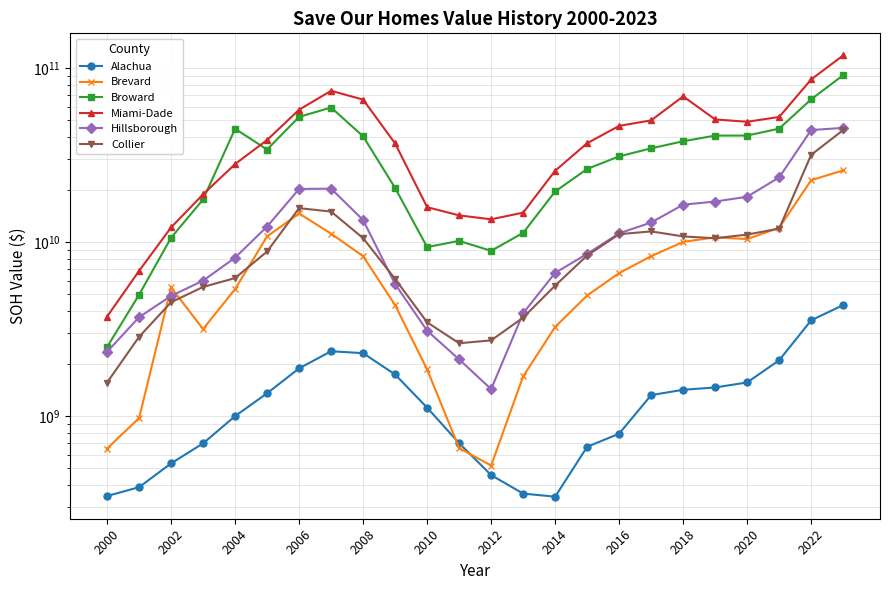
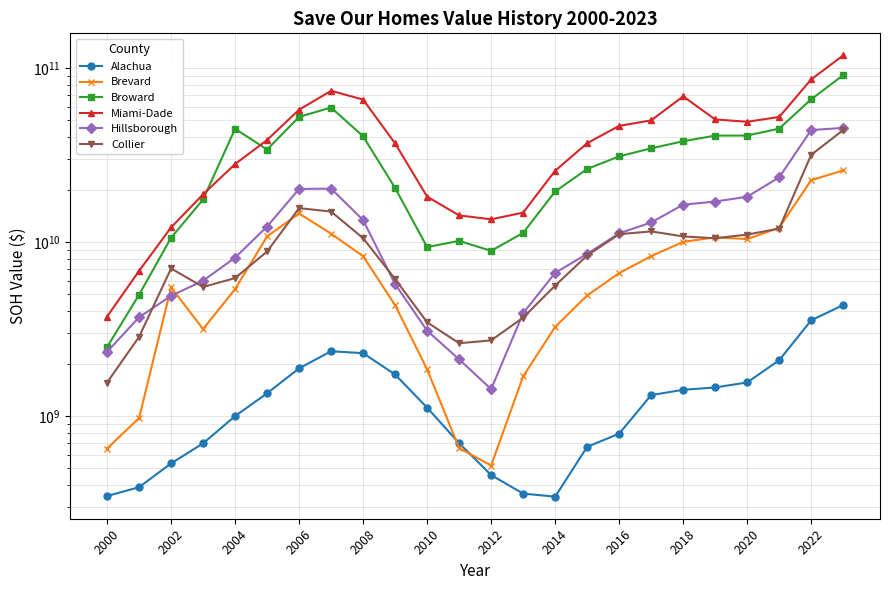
  {
    "Alachua": {
      "2000": 350000000,
      "2002": 530000000,
      "2004": 1000000000,
      "2006": 1900000000,
      "2008": 2300000000,
      "2010": 1100000000,
      "2012": 460000000,
      "2014": 340000000,
      "2016": 800000000,
      "2018": 1400000000,
      "2020": 1600000000,
      "2022": 3500000000
    },
    "Brevard": {
      "2000": 650000000,
      "2002": 5500000000,
      "2004": 5400000000,
      "2006": 15000000000,
      "2008": 8000000000,
      "2010": 1900000000,
      "2012": 520000000,
      "2014": 3300000000,
      "2016": 6600000000,
      "2018": 10000000000,
      "2020": 10000000000,
      "2022": 23000000000
    },
    "Broward": {
      "2000": 2500000000,
      "2002": 11000000000,
      "2004": 45000000000,
      "2006": 52000000000,
      "2008": 41000000000,
      "2010": 9000000000,
      "2012": 9000000000,
      "2014": 20000000000,
      "2016": 31000000000,
      "2018": 38000000000,
      "2020": 41000000000,
      "2022": 66000000000
    },
    "Miami-Dade": {
      "2000": 3700000000,
      "2002": 12000000000,
      "2004": 28000000000,
      "2006": 58000000000,
      "2008": 66000000000,
-     "2010": 16000000000,
+     "2010": 18000000000,
      "2012": 14000000000,
      "2014": 26000000000,
      "2016": 47000000000,
      "2018": 69000000000,
      "2020": 49000000000,
      "2022": 90000000000
    },
    "Hillsborough": {
      "2000": 2300000000,
      "2002": 4900000000,
      "2004": 8000000000,
      "2006": 20000000000,
      "2008": 13000000000,
      "2010": 3100000000,
      "2012": 1400000000,
      "2014": 6700000000,
      "2018": 16000000000,
      "2020": 18000000000,
      "2022": 44000000000
    },
    "Collier": {
      "2000": 1600000000,
-     "2002": 4500000000,
+     "2002": 7000000000,
      "2004": 6200000000,
      "2006": 16000000000,
      "2008": 11000000000,
      "2010": 3500000000,
      "2012": 2700000000,
      "2014": 5600000000,
      "2018": 11000000000,
      "2020": 11000000000,
      "2022": 32000000000
    }
  }
